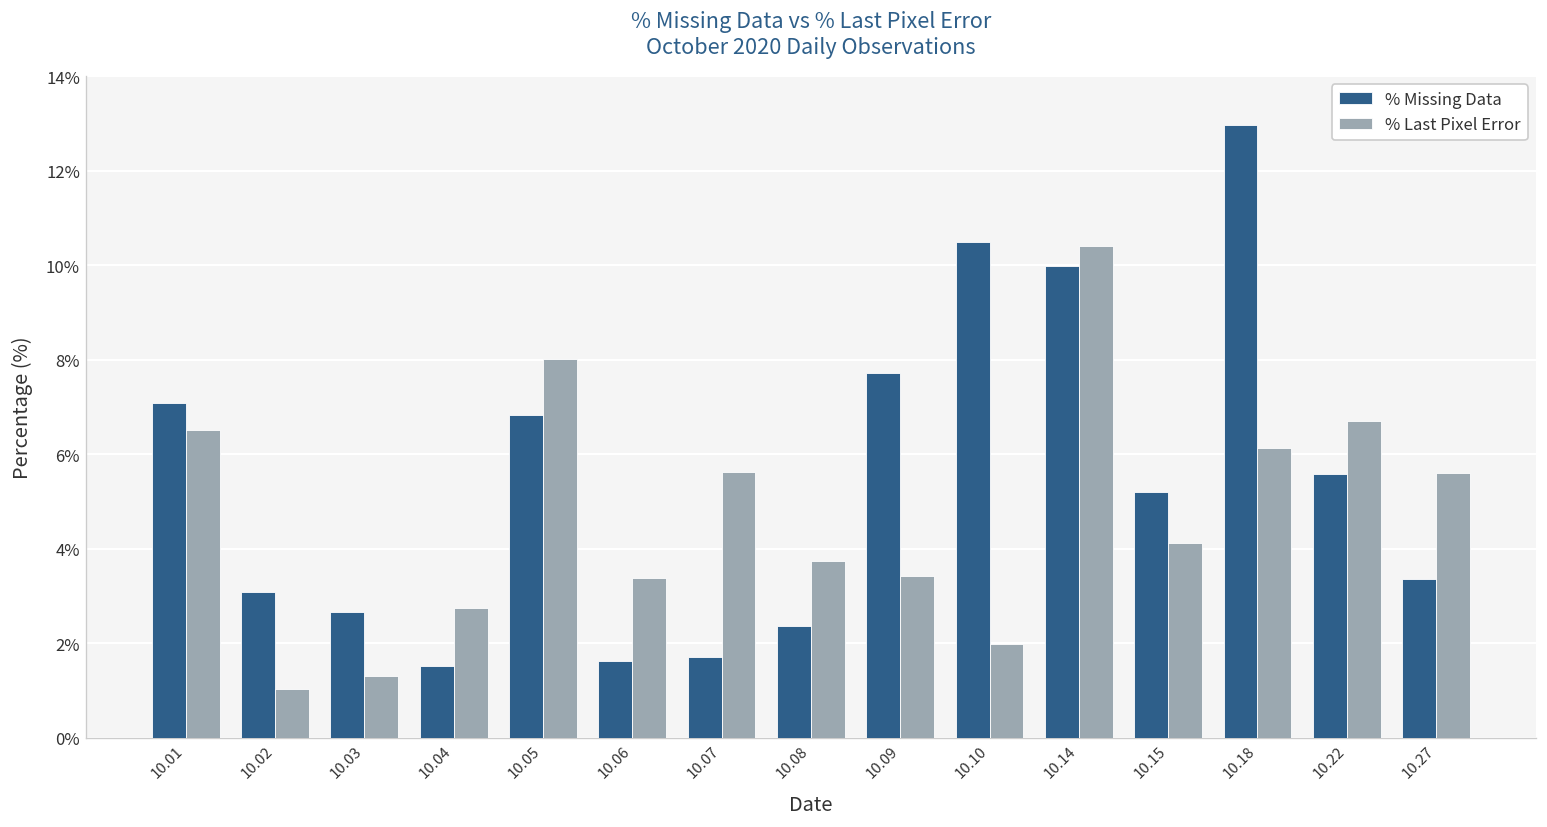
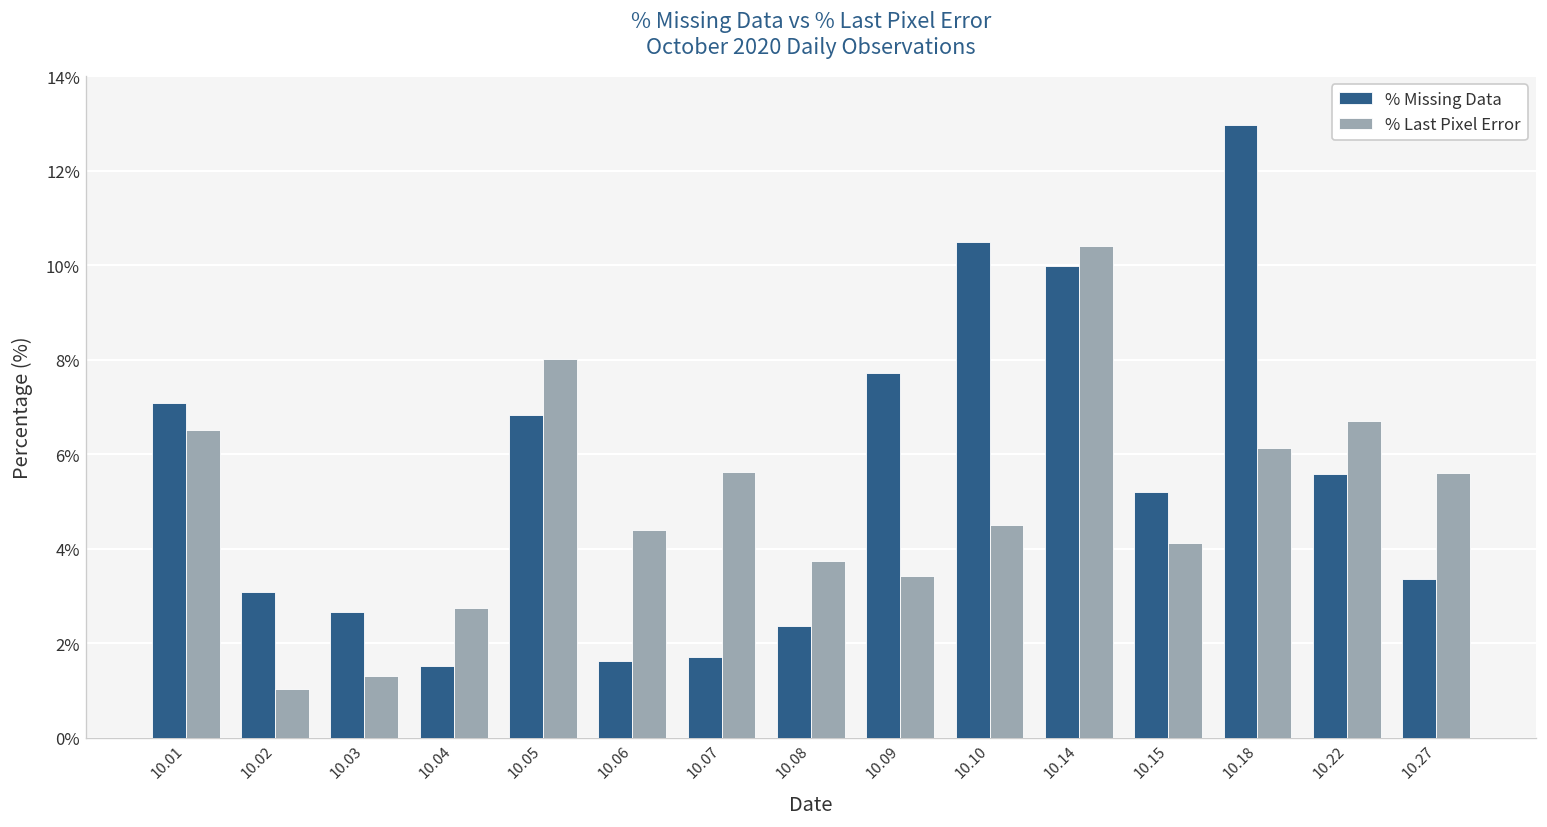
  {
    "% Missing Data": {
      "10.01": "7.1%",
      "10.02": "3.1%",
      "10.03": "2.7%",
      "10.04": "1.5%",
      "10.05": "6.8%",
      "10.06": "1.6%",
      "10.07": "1.7%",
      "10.08": "2.4%",
      "10.09": "7.7%",
      "10.10": "10.5%",
      "10.14": "10.0%",
      "10.15": "5.2%",
      "10.18": "13.0%",
      "10.22": "5.6%",
      "10.27": "3.4%"
    },
    "% Last Pixel Error": {
      "10.01": "6.5%",
      "10.02": "1.0%",
      "10.03": "1.3%",
      "10.04": "2.7%",
      "10.05": "8.0%",
-     "10.06": "3.4%",
+     "10.06": "4.4%",
      "10.07": "5.6%",
      "10.08": "3.7%",
      "10.09": "3.4%",
-     "10.10": "2.0%",
+     "10.10": "4.5%",
      "10.14": "10.4%",
      "10.15": "4.1%",
      "10.18": "6.1%",
      "10.22": "6.7%",
      "10.27": "5.6%"
    }
  }
